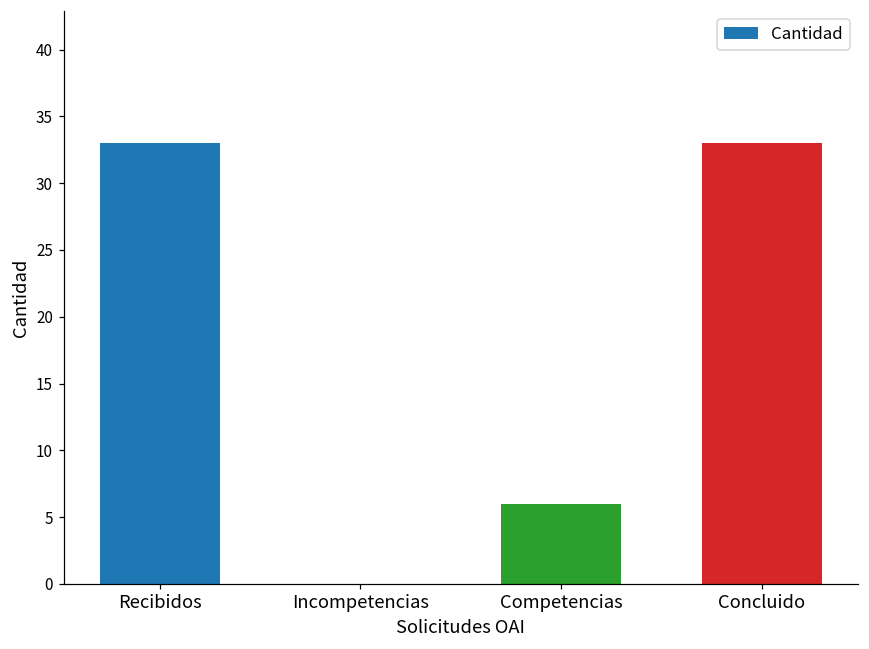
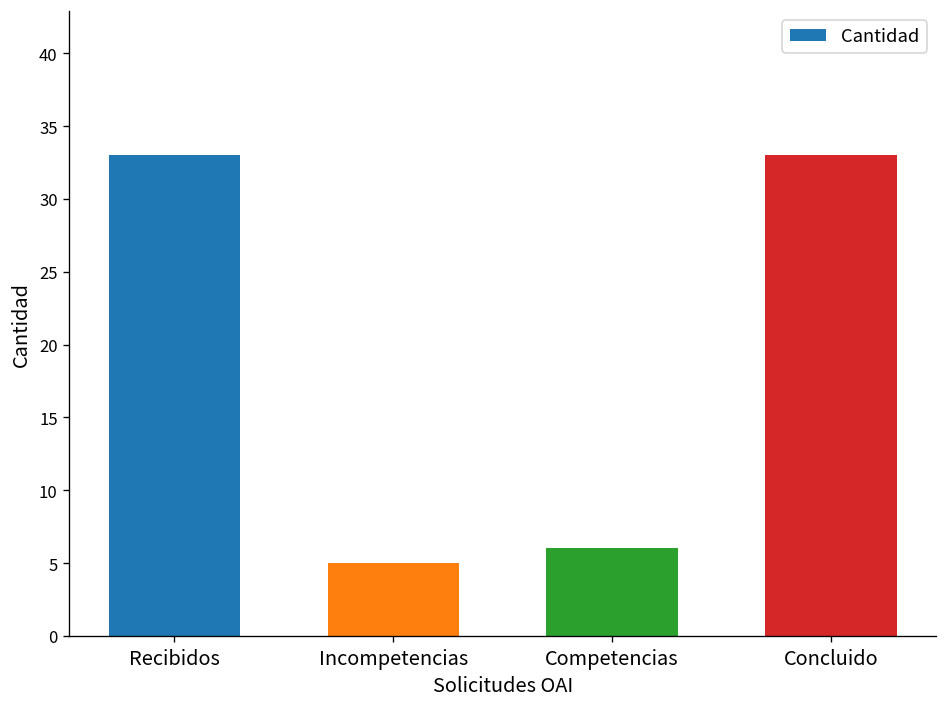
  {
    "Recibidos": 33,
-   "Incompetencias": 0,
+   "Incompetencias": 5,
    "Competencias": 6,
    "Concluido": 33
  }
